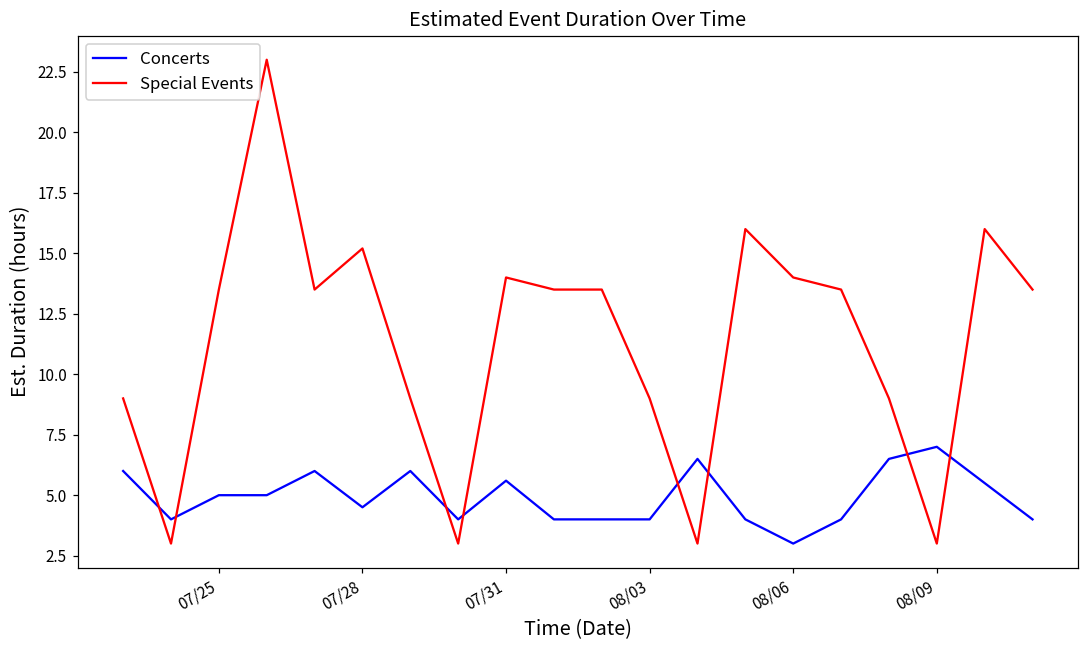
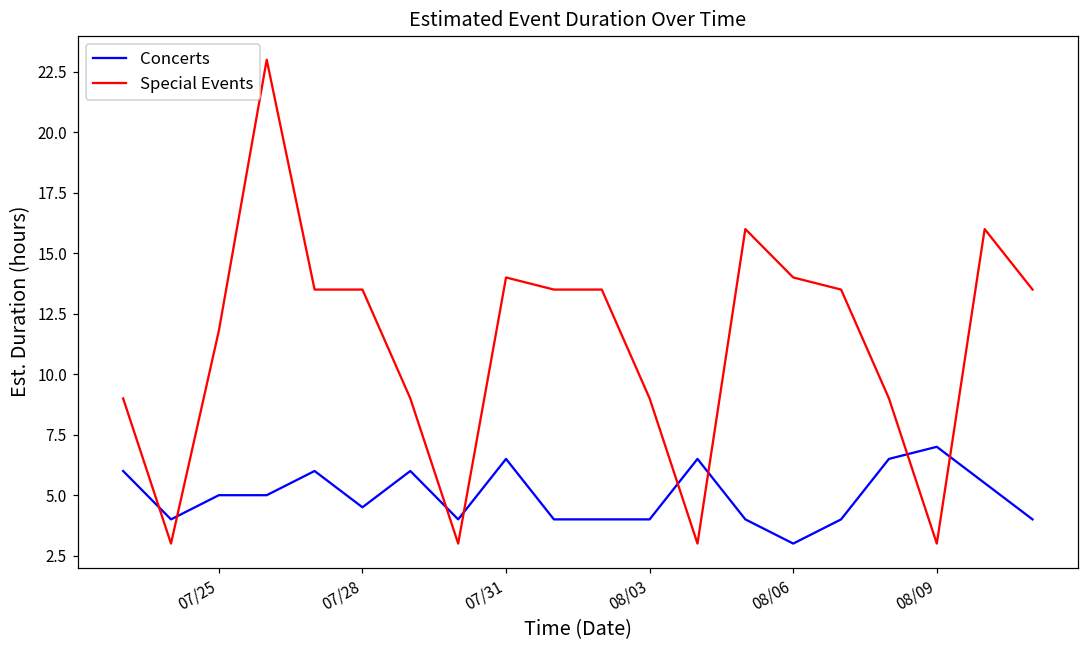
  {
    "Concerts": {
      "07/25": 5.0,
      "07/28": 4.5,
-     "07/31": 5.6,
+     "07/31": 6.5,
      "08/03": 4.0,
      "08/06": 3.0,
      "08/09": 7.0
    },
    "Special Events": {
-     "07/25": 13.5,
-     "07/28": 15.2,
+     "07/25": 11.8,
+     "07/28": 13.5,
      "07/31": 14.0,
      "08/03": 9.0,
      "08/06": 14.0,
      "08/09": 3.0
    }
  }
